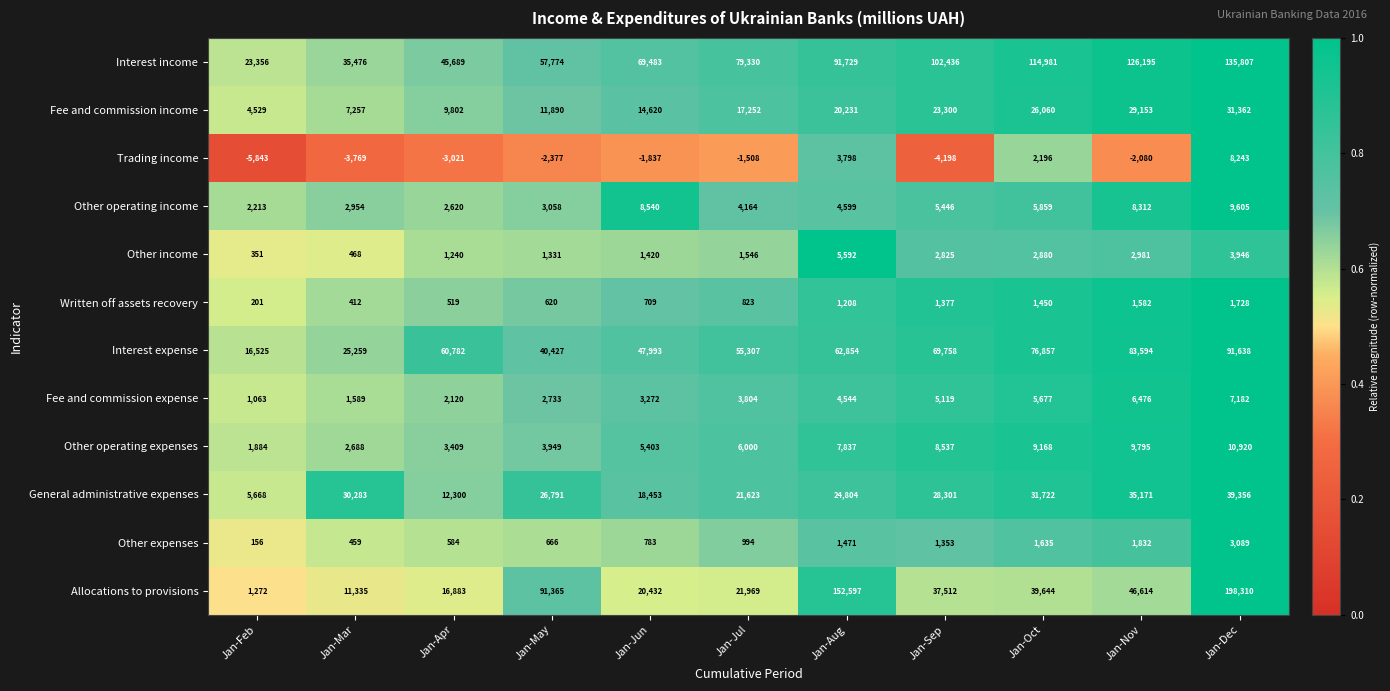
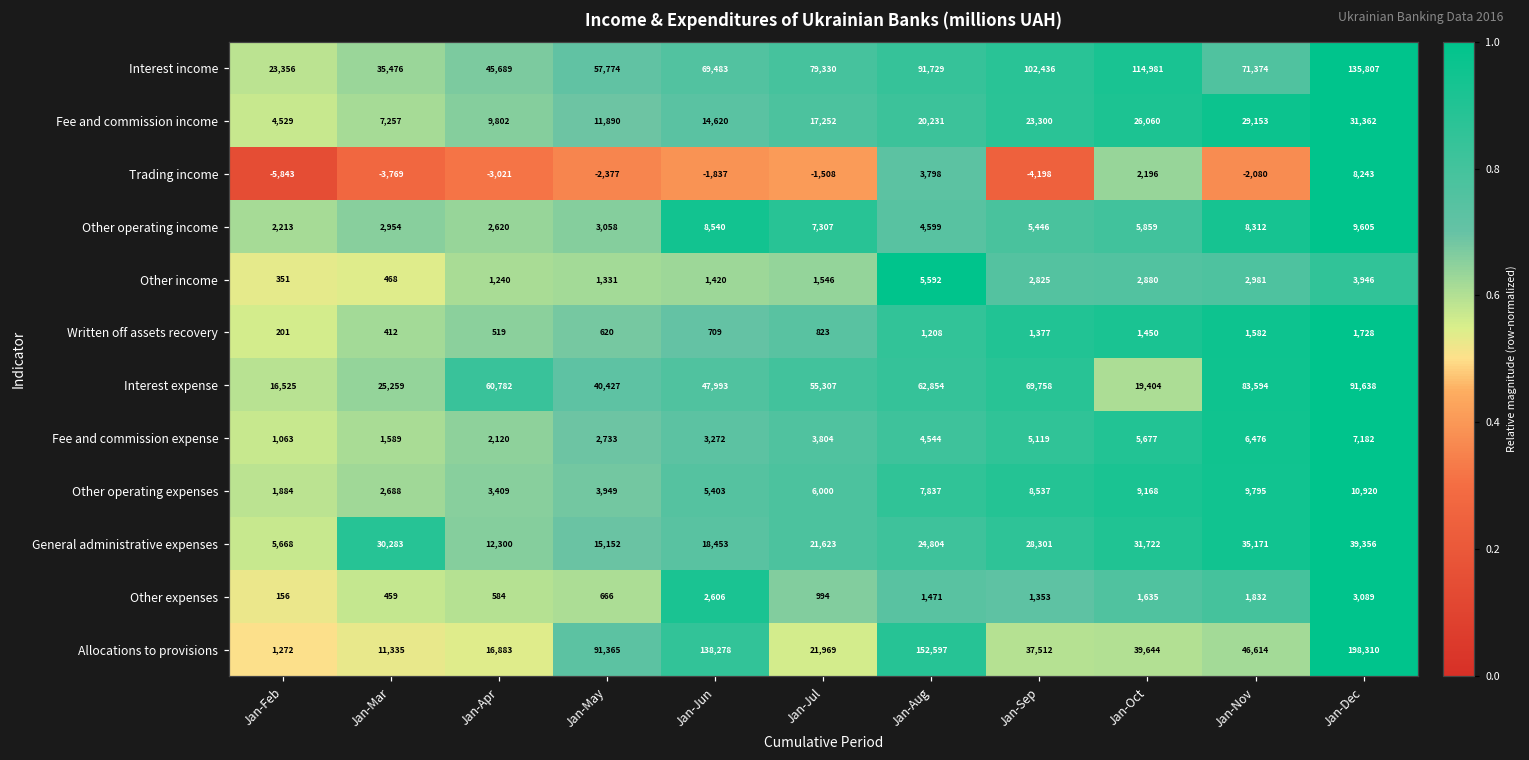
  {
    "Interest income": {
      "Jan-Feb": "23,356",
      "Jan-Mar": "35,476",
      "Jan-Apr": "45,689",
      "Jan-May": "57,774",
      "Jan-Jun": "69,483",
      "Jan-Jul": "79,330",
      "Jan-Aug": "91,729",
      "Jan-Sep": "102,436",
      "Jan-Oct": "114,981",
-     "Jan-Nov": "126,195",
+     "Jan-Nov": "71,374",
      "Jan-Dec": "135,807"
    },
    "Fee and commission income": {
      "Jan-Feb": "4,529",
      "Jan-Mar": "7,257",
      "Jan-Apr": "9,802",
      "Jan-May": "11,890",
      "Jan-Jun": "14,620",
      "Jan-Jul": "17,252",
      "Jan-Aug": "20,231",
      "Jan-Sep": "23,300",
      "Jan-Oct": "26,060",
      "Jan-Nov": "29,153",
      "Jan-Dec": "31,362"
    },
    "Trading income": {
      "Jan-Feb": "-5,843",
      "Jan-Mar": "-3,769",
      "Jan-Apr": "-3,021",
      "Jan-May": "-2,377",
      "Jan-Jun": "-1,837",
      "Jan-Jul": "-1,508",
      "Jan-Aug": "3,798",
      "Jan-Sep": "-4,198",
      "Jan-Oct": "2,196",
      "Jan-Nov": "-2,080",
      "Jan-Dec": "8,243"
    },
    "Other operating income": {
      "Jan-Feb": "2,213",
      "Jan-Mar": "2,954",
      "Jan-Apr": "2,620",
      "Jan-May": "3,058",
      "Jan-Jun": "8,540",
-     "Jan-Jul": "4,164",
+     "Jan-Jul": "7,307",
      "Jan-Aug": "4,599",
      "Jan-Sep": "5,446",
      "Jan-Oct": "5,859",
      "Jan-Nov": "8,312",
      "Jan-Dec": "9,605"
    },
    "Other income": {
      "Jan-Feb": "351",
      "Jan-Mar": "468",
      "Jan-Apr": "1,240",
      "Jan-May": "1,331",
      "Jan-Jun": "1,420",
      "Jan-Jul": "1,546",
      "Jan-Aug": "5,592",
      "Jan-Sep": "2,825",
      "Jan-Oct": "2,880",
      "Jan-Nov": "2,981",
      "Jan-Dec": "3,946"
    },
    "Written off assets recovery": {
      "Jan-Feb": "201",
      "Jan-Mar": "412",
      "Jan-Apr": "519",
      "Jan-May": "620",
      "Jan-Jun": "709",
      "Jan-Jul": "823",
      "Jan-Aug": "1,208",
      "Jan-Sep": "1,377",
      "Jan-Oct": "1,450",
      "Jan-Nov": "1,582",
      "Jan-Dec": "1,728"
    },
    "Interest expense": {
      "Jan-Feb": "16,525",
      "Jan-Mar": "25,259",
      "Jan-Apr": "60,782",
      "Jan-May": "40,427",
      "Jan-Jun": "47,993",
      "Jan-Jul": "55,307",
      "Jan-Aug": "62,854",
      "Jan-Sep": "69,758",
-     "Jan-Oct": "76,857",
+     "Jan-Oct": "19,404",
      "Jan-Nov": "83,594",
      "Jan-Dec": "91,638"
    },
    "Fee and commission expense": {
      "Jan-Feb": "1,063",
      "Jan-Mar": "1,589",
      "Jan-Apr": "2,120",
      "Jan-May": "2,733",
      "Jan-Jun": "3,272",
      "Jan-Jul": "3,804",
      "Jan-Aug": "4,544",
      "Jan-Sep": "5,119",
      "Jan-Oct": "5,677",
      "Jan-Nov": "6,476",
      "Jan-Dec": "7,182"
    },
    "Other operating expenses": {
      "Jan-Feb": "1,884",
      "Jan-Mar": "2,688",
      "Jan-Apr": "3,409",
      "Jan-May": "3,949",
      "Jan-Jun": "5,403",
      "Jan-Jul": "6,000",
      "Jan-Aug": "7,837",
      "Jan-Sep": "8,537",
      "Jan-Oct": "9,168",
      "Jan-Nov": "9,795",
      "Jan-Dec": "10,920"
    },
    "General administrative expenses": {
      "Jan-Feb": "5,668",
      "Jan-Mar": "30,283",
      "Jan-Apr": "12,300",
-     "Jan-May": "26,791",
+     "Jan-May": "15,152",
      "Jan-Jun": "18,453",
      "Jan-Jul": "21,623",
      "Jan-Aug": "24,804",
      "Jan-Sep": "28,301",
      "Jan-Oct": "31,722",
      "Jan-Nov": "35,171",
      "Jan-Dec": "39,356"
    },
    "Other expenses": {
      "Jan-Feb": "156",
      "Jan-Mar": "459",
      "Jan-Apr": "584",
      "Jan-May": "666",
-     "Jan-Jun": "783",
+     "Jan-Jun": "2,606",
      "Jan-Jul": "994",
      "Jan-Aug": "1,471",
      "Jan-Sep": "1,353",
      "Jan-Oct": "1,635",
      "Jan-Nov": "1,832",
      "Jan-Dec": "3,089"
    },
    "Allocations to provisions": {
      "Jan-Feb": "1,272",
      "Jan-Mar": "11,335",
      "Jan-Apr": "16,883",
      "Jan-May": "91,365",
-     "Jan-Jun": "20,432",
+     "Jan-Jun": "138,278",
      "Jan-Jul": "21,969",
      "Jan-Aug": "152,597",
      "Jan-Sep": "37,512",
      "Jan-Oct": "39,644",
      "Jan-Nov": "46,614",
      "Jan-Dec": "198,310"
    }
  }
